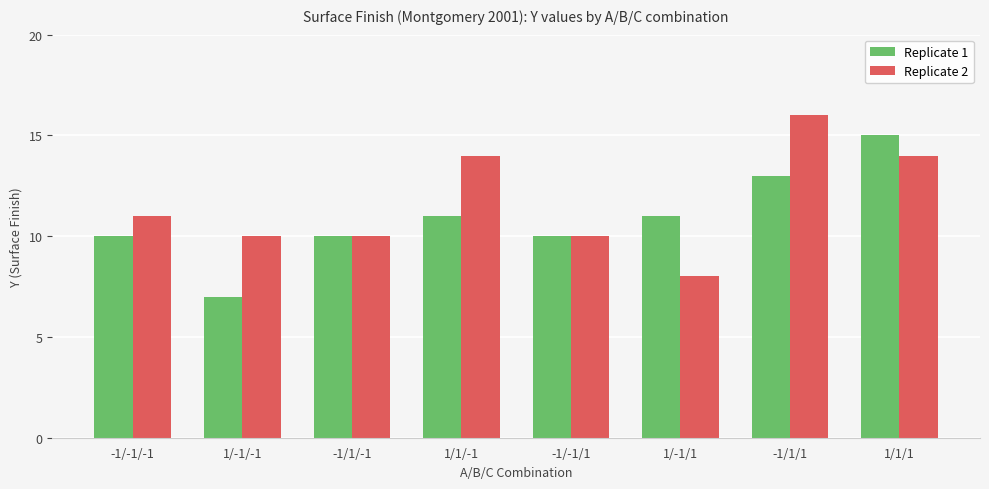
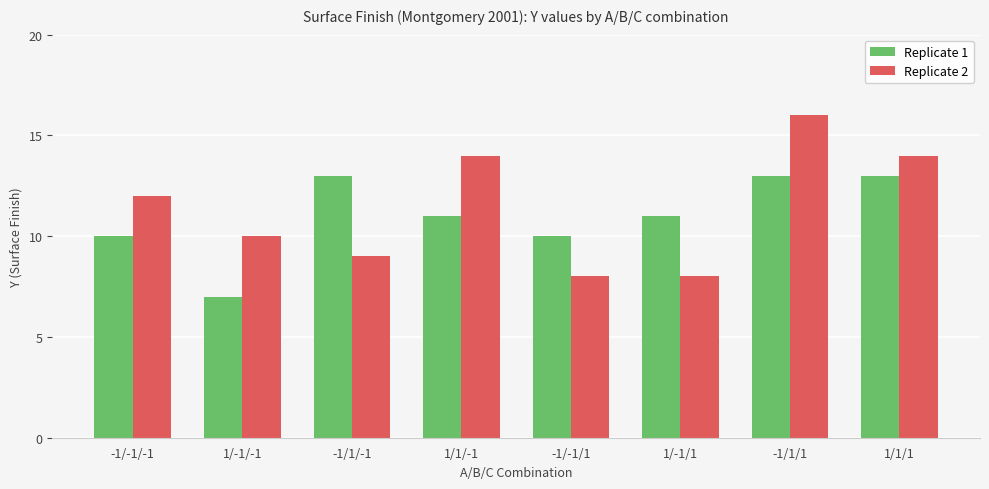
  {
    "Replicate 1": {
      "-1/-1/-1": 10,
      "1/-1/-1": 7,
-     "-1/1/-1": 10,
+     "-1/1/-1": 13,
      "1/1/-1": 11,
      "-1/-1/1": 10,
      "1/-1/1": 11,
      "-1/1/1": 13,
-     "1/1/1": 15
+     "1/1/1": 13
    },
    "Replicate 2": {
-     "-1/-1/-1": 11,
+     "-1/-1/-1": 12,
      "1/-1/-1": 10,
-     "-1/1/-1": 10,
+     "-1/1/-1": 9,
      "1/1/-1": 14,
-     "-1/-1/1": 10,
+     "-1/-1/1": 8,
      "1/-1/1": 8,
      "-1/1/1": 16,
      "1/1/1": 14
    }
  }
